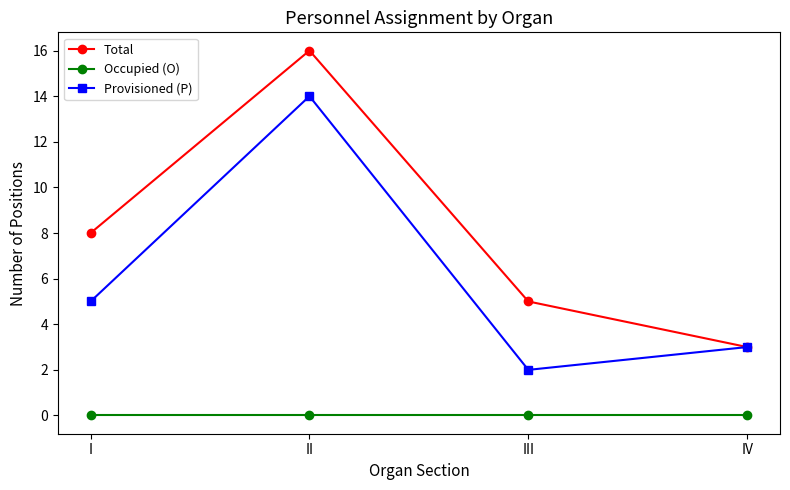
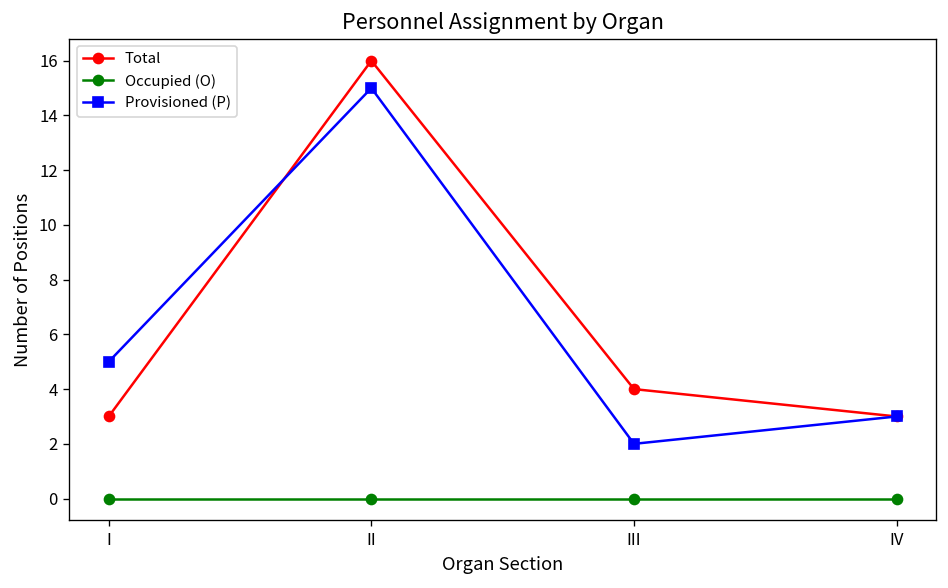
  {
    "Total": {
-     "I": 8,
+     "I": 3,
      "II": 16,
-     "III": 5
+     "III": 4
    },
    "Occupied (O)": {
      "I": 0,
      "II": 0,
      "III": 0,
      "IV": 0
    },
    "Provisioned (P)": {
      "I": 5,
-     "II": 14,
+     "II": 15,
      "III": 2
    }
  }
